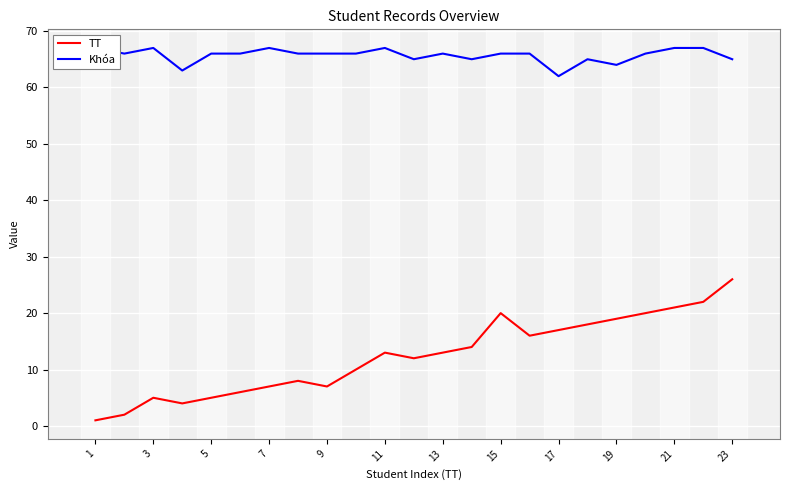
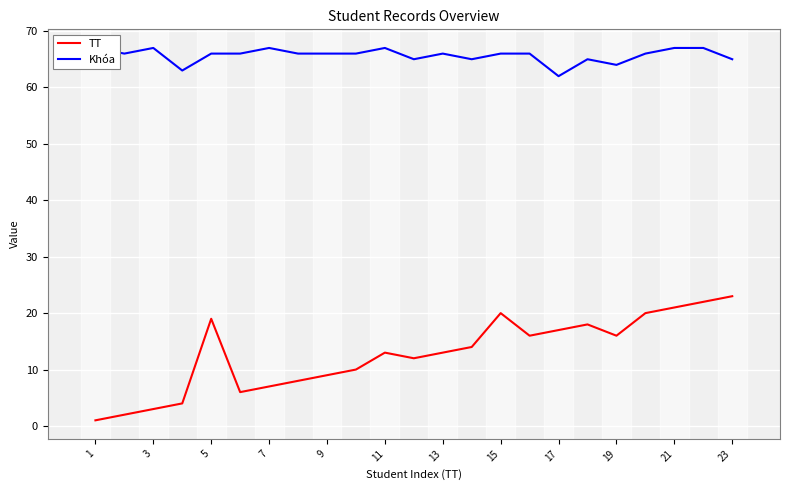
  {
    "TT": {
      "1": 1,
-     "3": 5,
-     "5": 5,
+     "3": 3,
+     "5": 19,
      "7": 7,
-     "9": 7,
+     "9": 9,
      "11": 13,
      "13": 13,
      "15": 20,
      "17": 17,
-     "19": 19,
+     "19": 16,
      "21": 21,
-     "23": 26
+     "23": 23
    },
    "Khóa": {
      "3": 67,
      "5": 66,
      "7": 67,
      "9": 66,
      "11": 67,
      "13": 66,
      "15": 66,
      "17": 62,
      "19": 64,
      "21": 67,
      "23": 65
    }
  }
